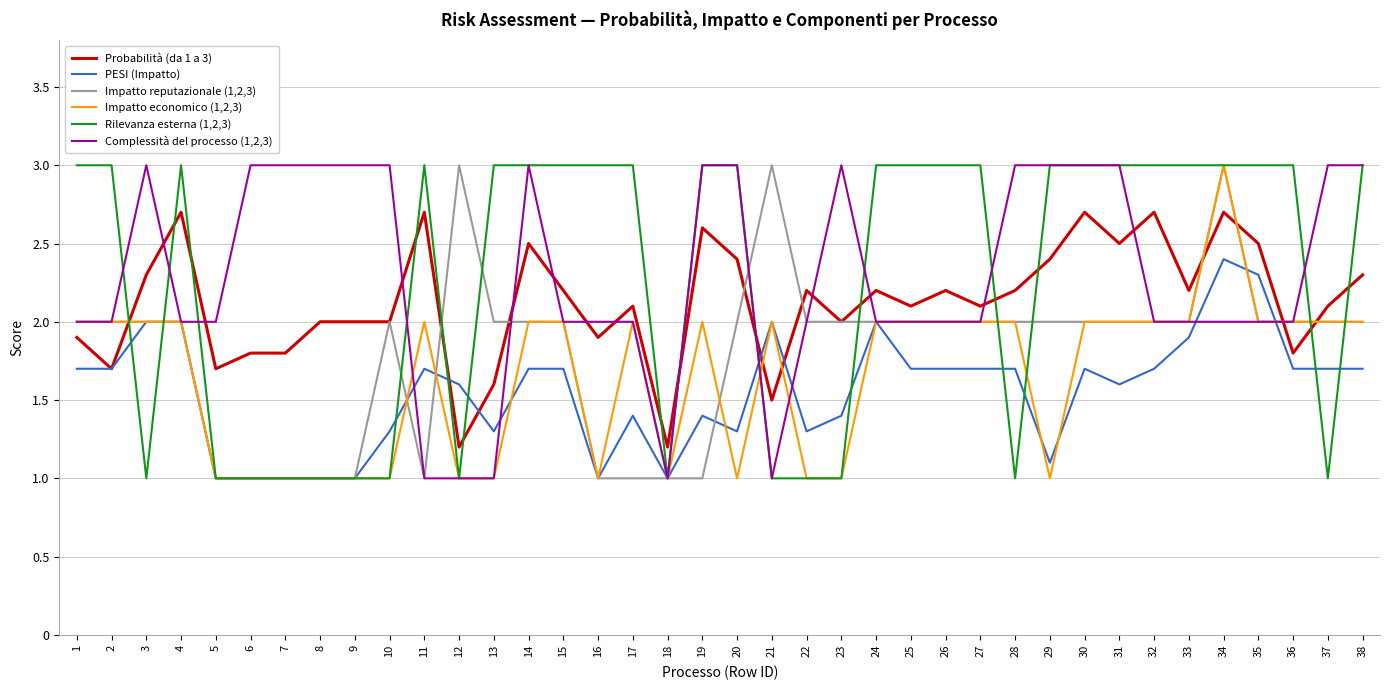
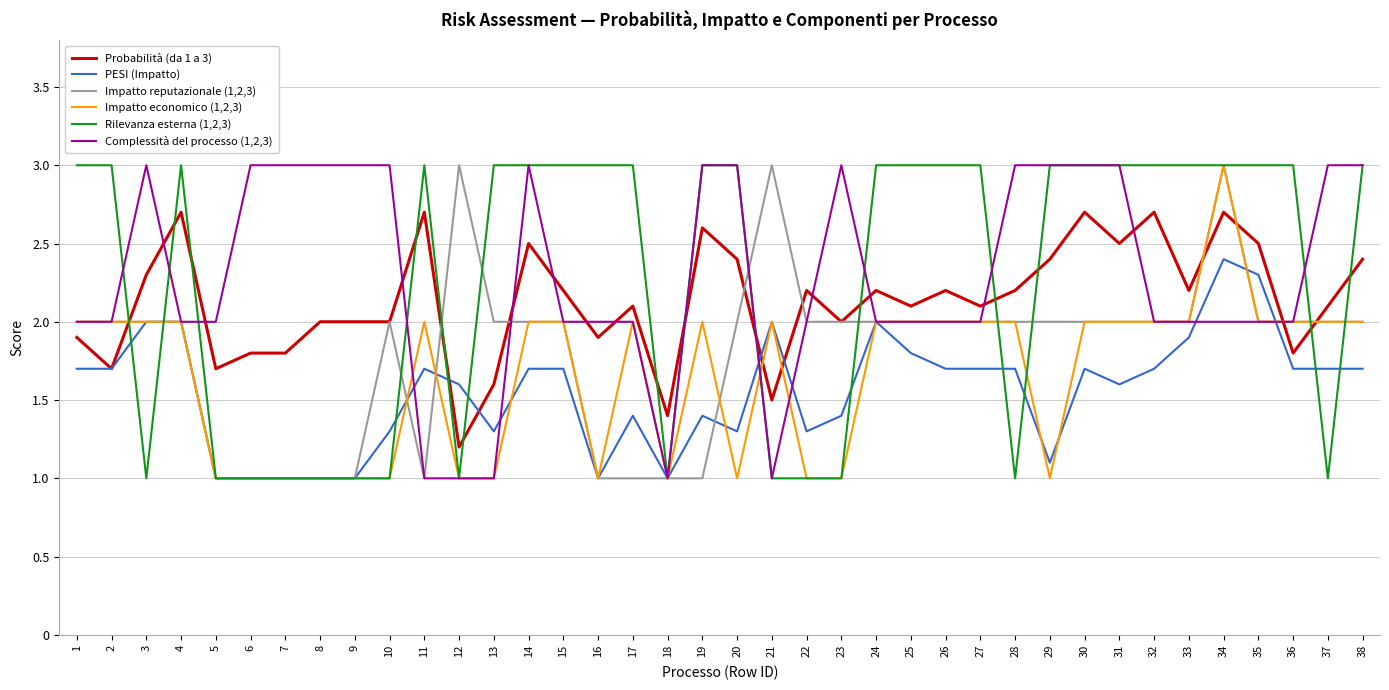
  {
    "Probabilità (da 1 a 3)": {
      "1": 1.9,
      "3": 2.3,
      "4": 2.7,
      "5": 1.7,
      "6": 1.8,
      "7": 1.8,
      "8": 2.0,
      "9": 2.0,
      "11": 2.7,
      "12": 1.2,
      "13": 1.6,
      "14": 2.5,
      "15": 2.2,
      "16": 1.9,
      "17": 2.1,
-     "18": 1.2,
+     "18": 1.4,
      "19": 2.6,
      "20": 2.4,
      "21": 1.5,
      "22": 2.2,
      "24": 2.2,
      "25": 2.1,
      "26": 2.2,
      "27": 2.1,
      "28": 2.2,
      "29": 2.4,
      "30": 2.7,
      "31": 2.5,
      "32": 2.7,
      "33": 2.2,
      "34": 2.7,
      "35": 2.5,
      "36": 1.8,
      "37": 2.1,
-     "38": 2.3
+     "38": 2.4
    },
    "PESI (Impatto)": {
      "1": 1.7,
      "10": 1.3,
      "11": 1.7,
      "12": 1.6,
      "13": 1.3,
      "14": 1.7,
      "15": 1.7,
      "17": 1.4,
      "19": 1.4,
      "20": 1.3,
      "22": 1.3,
      "23": 1.4,
-     "25": 1.7,
+     "25": 1.8,
      "26": 1.7,
      "27": 1.7,
      "28": 1.7,
      "29": 1.1,
      "30": 1.7,
      "31": 1.6,
      "32": 1.7,
      "33": 1.9,
      "34": 2.4,
      "35": 2.3,
      "36": 1.7,
      "37": 1.7,
      "38": 1.7
    },
    "Impatto reputazionale (1,2,3)": {
      "12": 3.0,
      "13": 2.0,
      "17": 1.0,
      "19": 1.0,
      "20": 2.0,
      "21": 3.0,
      "29": 2.0
    },
    "Impatto economico (1,2,3)": {
      "11": 2.0,
      "19": 2.0,
      "20": 1.0,
      "29": 1.0
    },
    "Rilevanza esterna (1,2,3)": {
      "1": 3.0,
      "2": 3.0,
      "3": 1.0,
      "4": 3.0,
      "11": 3.0,
      "13": 3.0,
      "15": 3.0,
      "16": 3.0,
      "17": 3.0,
      "24": 3.0,
      "25": 3.0,
      "26": 3.0,
      "27": 3.0,
      "28": 1.0,
      "32": 3.0,
      "33": 3.0,
      "35": 3.0,
      "36": 3.0,
      "37": 1.0
    },
    "Complessità del processo (1,2,3)": {
      "3": 3.0,
      "5": 2.0,
      "6": 3.0,
      "7": 3.0,
      "8": 3.0,
      "9": 3.0,
      "10": 3.0,
      "16": 2.0,
      "23": 3.0,
      "28": 3.0,
      "34": 2.0,
      "37": 3.0
    }
  }
